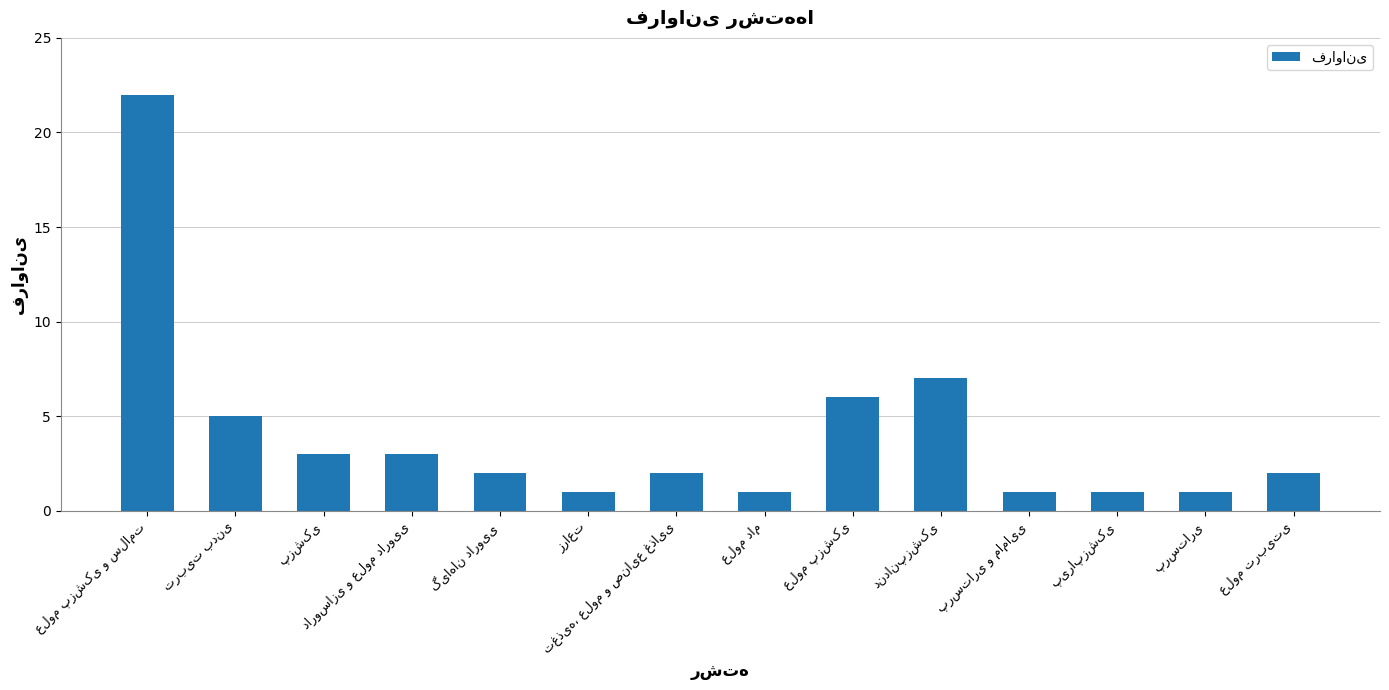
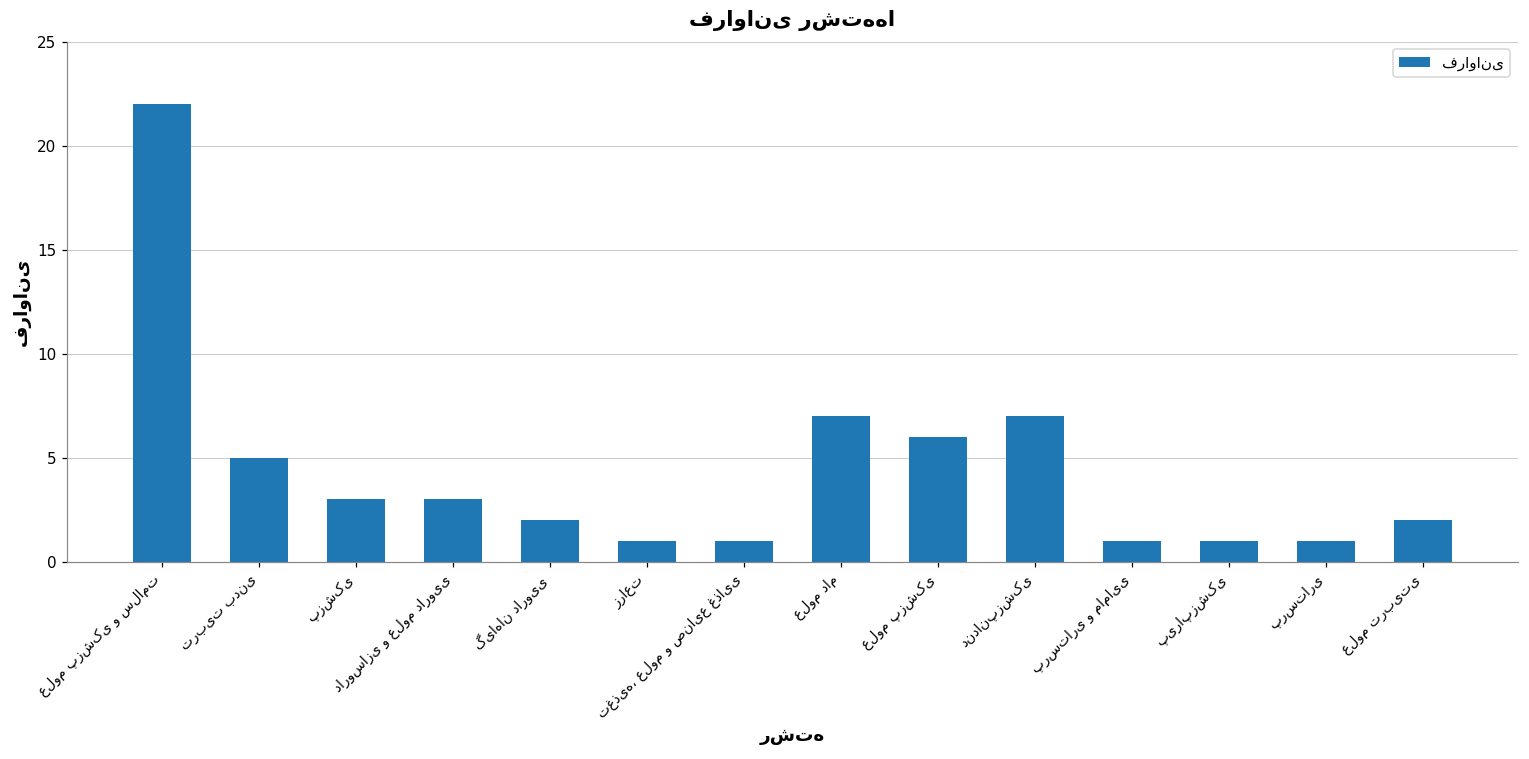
  {
    "علوم پزشکی و سلامت": 22,
    "تربیت بدنی": 5,
    "پزشکی": 3,
    "داروسازی و علوم دارویی": 3,
    "گیاهان دارویی": 2,
    "زراعت": 1,
-   "تغذیه، علوم و صنایع غذایی": 2,
-   "علوم دام": 1,
+   "تغذیه، علوم و صنایع غذایی": 1,
+   "علوم دام": 7,
    "علوم پزشکی": 6,
    "دندانپزشکی": 7,
    "پرستاری و مامایی": 1,
    "پیراپزشکی": 1,
    "پرستاری": 1,
    "علوم تربیتی": 2
  }
